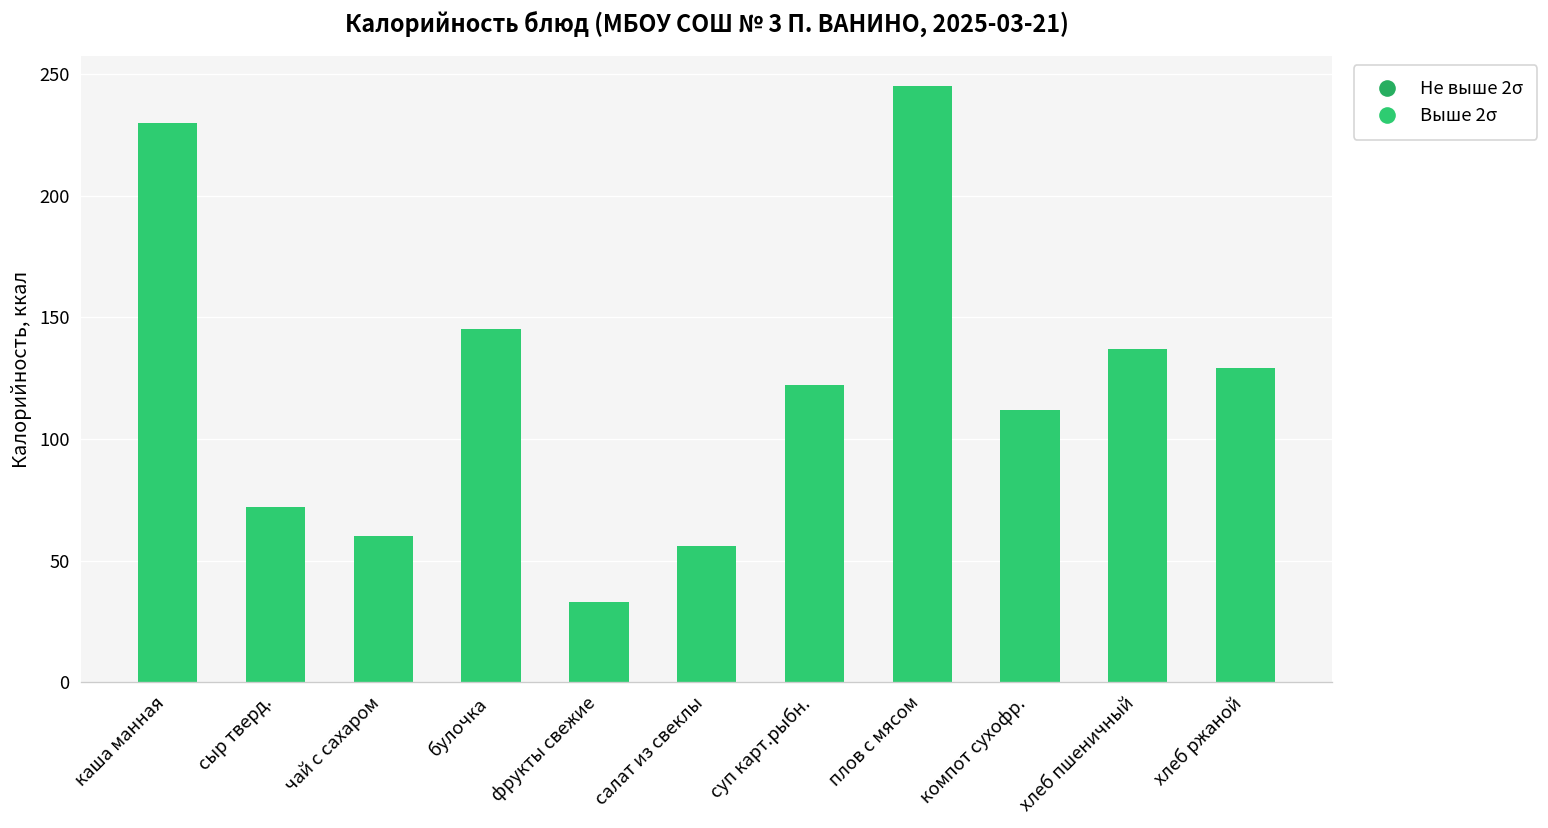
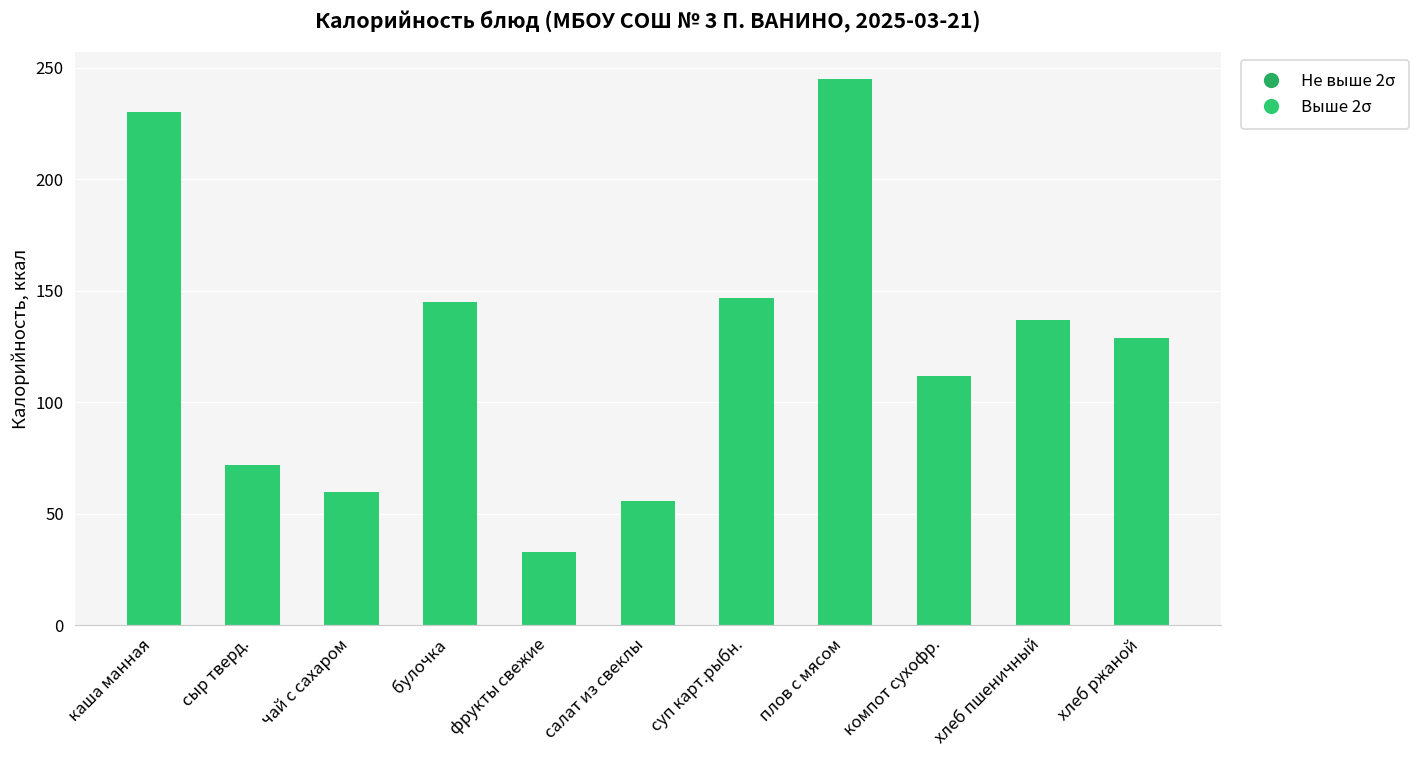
  {
    "каша манная": 230,
    "сыр тверд.": 72,
    "чай с сахаром": 60,
    "булочка": 145,
    "фрукты свежие": 33,
    "салат из свеклы": 56,
-   "суп карт.рыбн.": 122,
+   "суп карт.рыбн.": 147,
    "плов с мясом": 245,
    "компот сухофр.": 112,
    "хлеб пшеничный": 137,
    "хлеб ржаной": 129
  }
